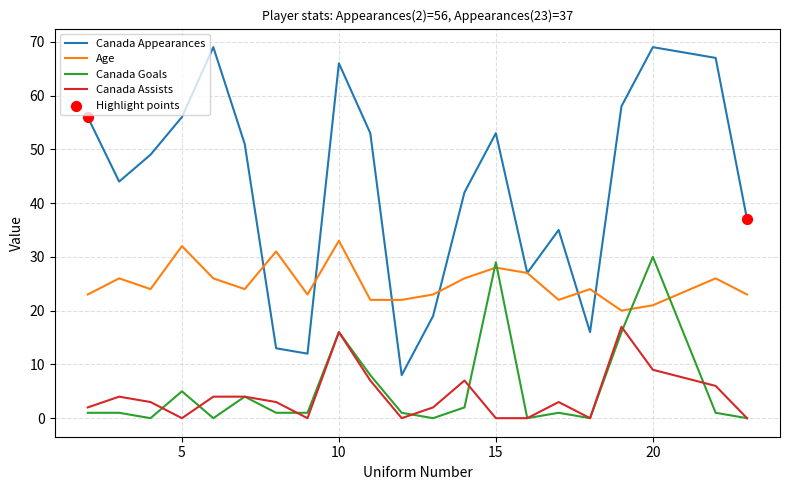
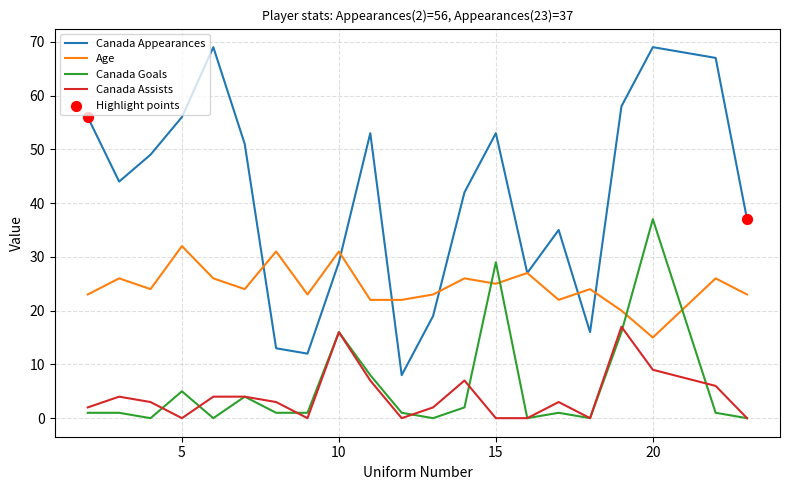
  {
    "Canada Appearances": {
      "5": 56,
-     "10": 66,
+     "10": 29,
      "15": 53,
      "20": 69
    },
    "Age": {
      "5": 32,
-     "10": 33,
-     "15": 28,
-     "20": 21
+     "10": 31,
+     "15": 25,
+     "20": 15
    },
    "Canada Goals": {
      "5": 5,
      "15": 29,
-     "20": 30
+     "20": 37
    },
    "Canada Assists": {
      "5": 0,
      "15": 0,
      "20": 9
    }
  }
